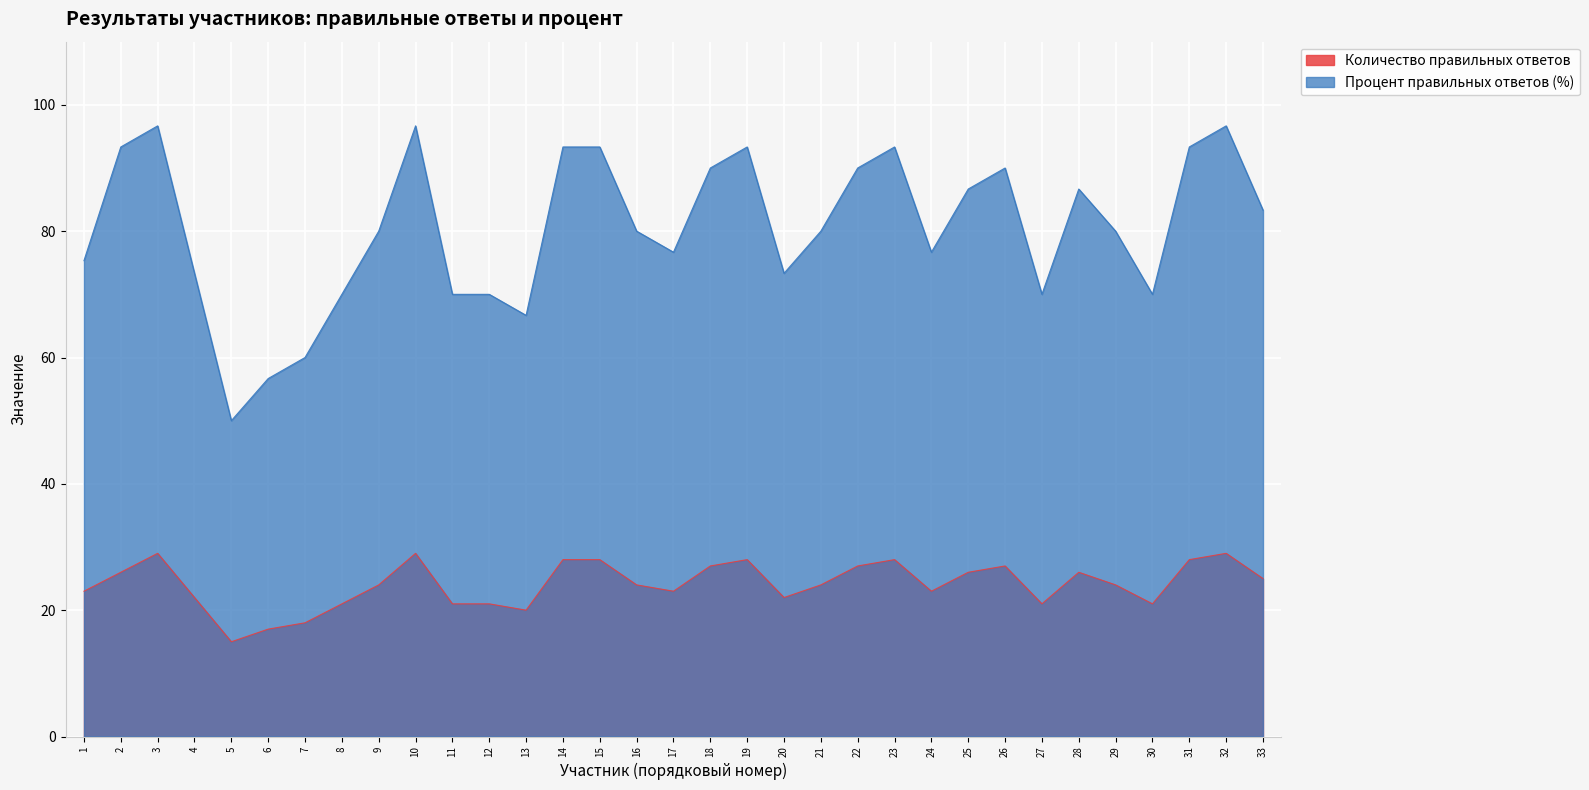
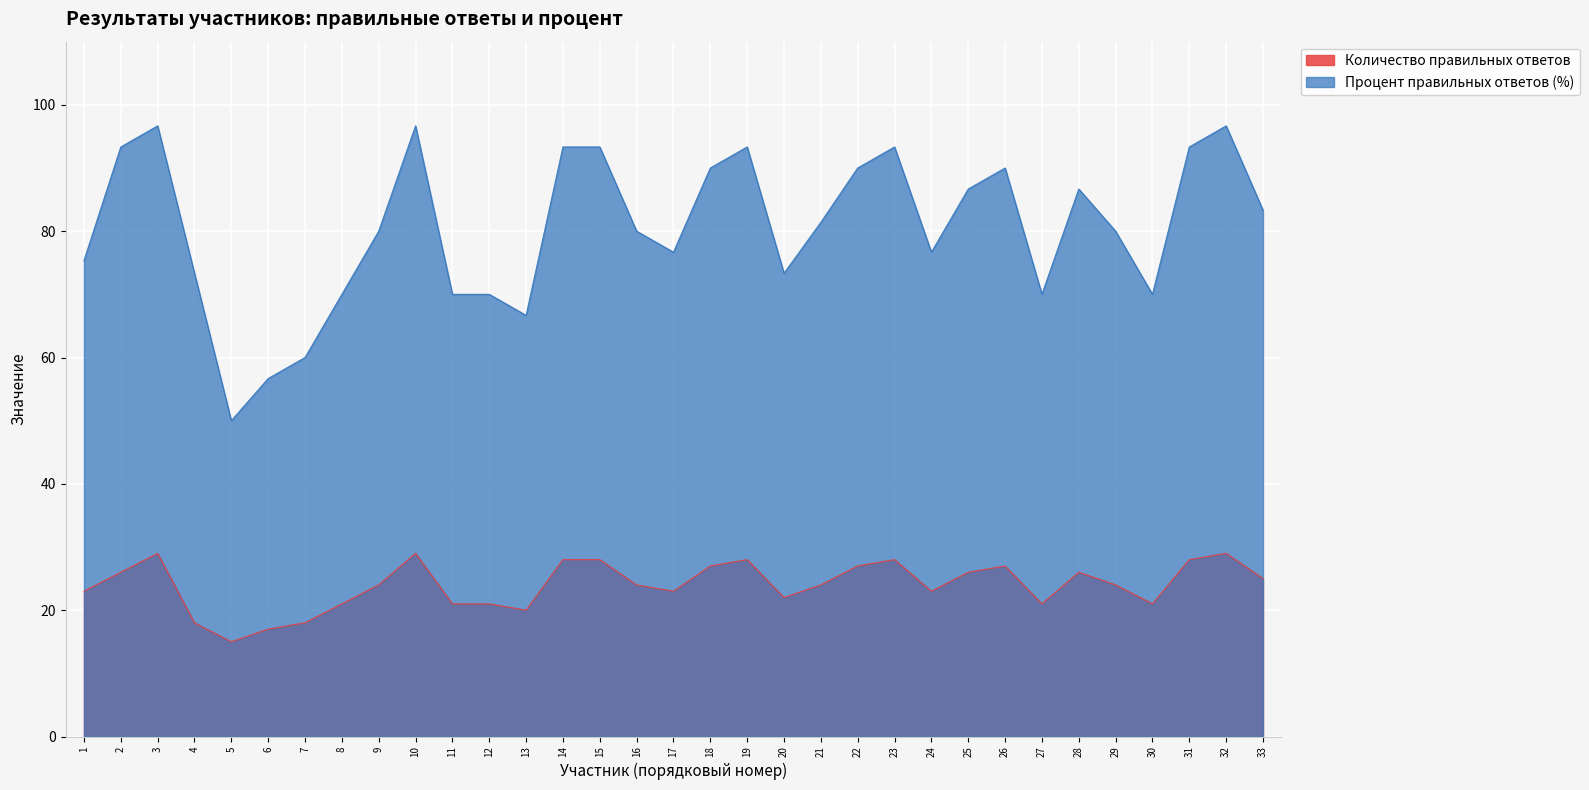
  {
    "Количество правильных ответов": {
      "1": 23,
      "2": 26,
      "3": 29,
-     "4": 22,
+     "4": 18,
      "5": 15,
      "6": 17,
      "7": 18,
      "8": 21,
      "9": 24,
      "10": 29,
      "11": 21,
      "12": 21,
      "13": 20,
      "14": 28,
      "15": 28,
      "16": 24,
      "17": 23,
      "18": 27,
      "19": 28,
      "20": 22,
      "21": 24,
      "22": 27,
      "23": 28,
      "24": 23,
      "25": 26,
      "26": 27,
      "27": 21,
      "28": 26,
      "29": 24,
      "30": 21,
      "31": 28,
      "32": 29,
      "33": 25
    },
    "Процент правильных ответов (%)": {
      "1": 75,
      "2": 93,
      "3": 97,
      "4": 73,
      "5": 50,
      "6": 57,
      "7": 60,
      "8": 70,
      "9": 80,
      "10": 97,
      "11": 70,
      "12": 70,
      "13": 67,
      "14": 93,
      "15": 93,
      "16": 80,
      "17": 77,
      "18": 90,
      "19": 93,
      "20": 73,
-     "21": 80,
+     "21": 81,
      "22": 90,
      "23": 93,
      "24": 77,
      "25": 87,
      "26": 90,
      "27": 70,
      "28": 87,
      "29": 80,
      "30": 70,
      "31": 93,
      "32": 97,
      "33": 83
    }
  }
